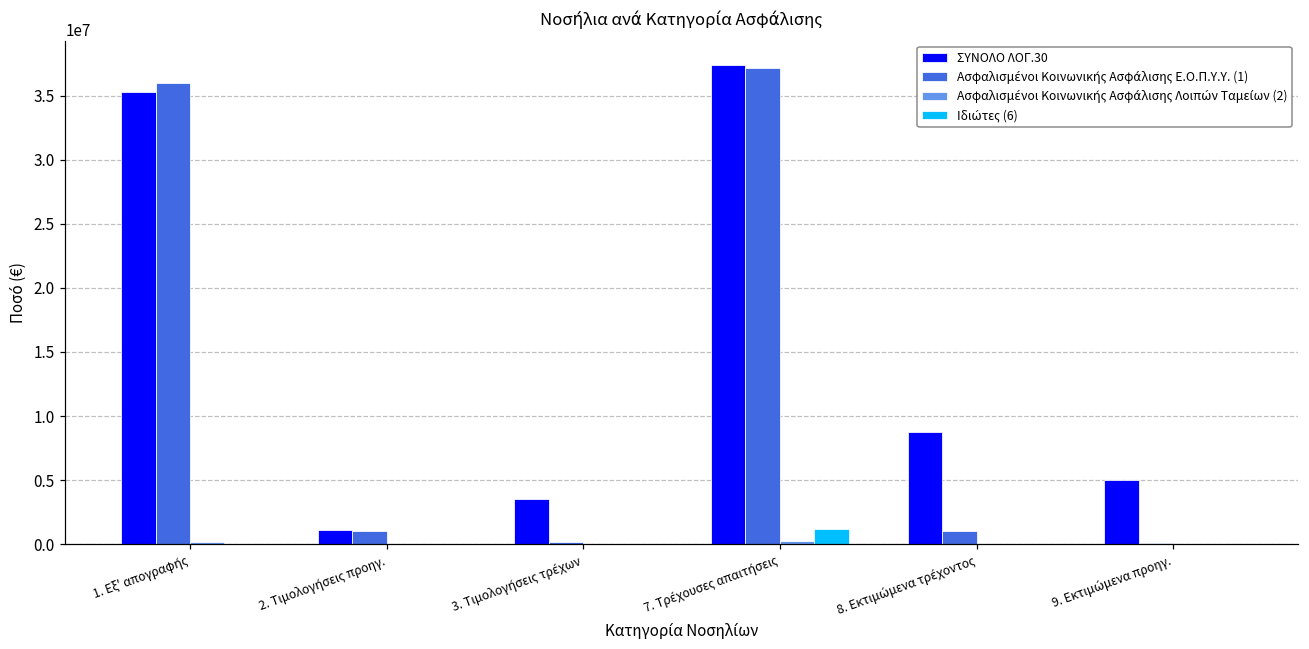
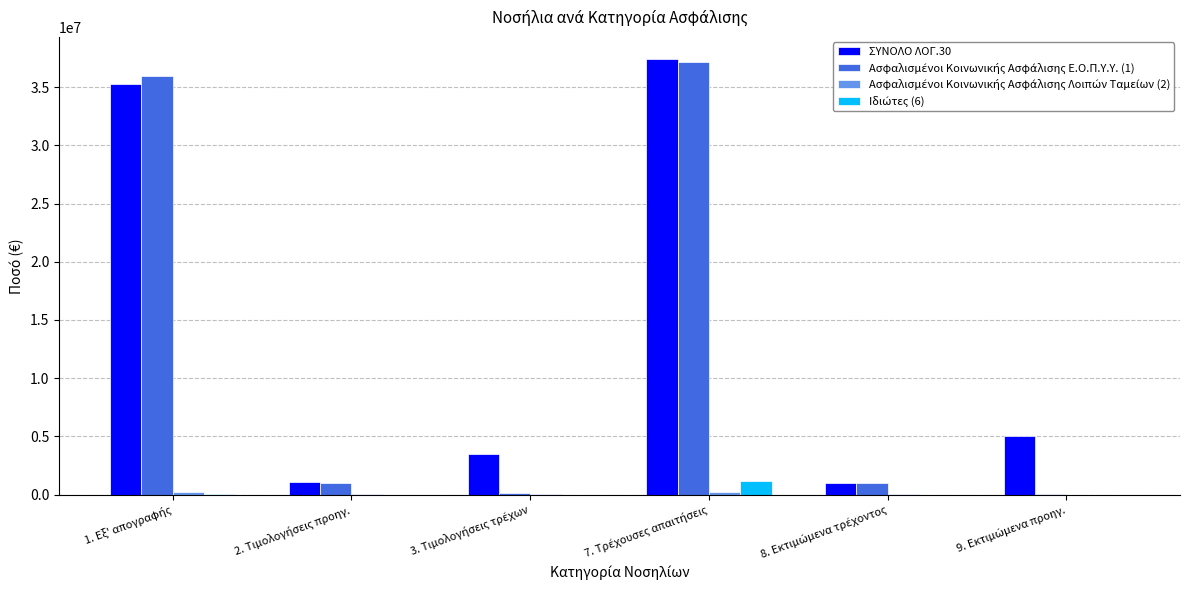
  {
    "ΣΥΝΟΛΟ ΛΟΓ.30": {
      "1. Εξ' απογραφής": 35300000,
      "2. Τιμολογήσεις προηγ.": 1100000,
      "3. Τιμολογήσεις τρέχων": 3500000,
      "7. Τρέχουσες απαιτήσεις": 37400000,
-     "8. Εκτιμώμενα τρέχοντος": 8700000,
+     "8. Εκτιμώμενα τρέχοντος": 1000000,
      "9. Εκτιμώμενα προηγ.": 5000000
    },
    "Ιδιώτες (6)": {
      "2. Τιμολογήσεις προηγ.": 0,
      "7. Τρέχουσες απαιτήσεις": 1200000,
      "8. Εκτιμώμενα τρέχοντος": 0,
      "9. Εκτιμώμενα προηγ.": 0
    }
  }
